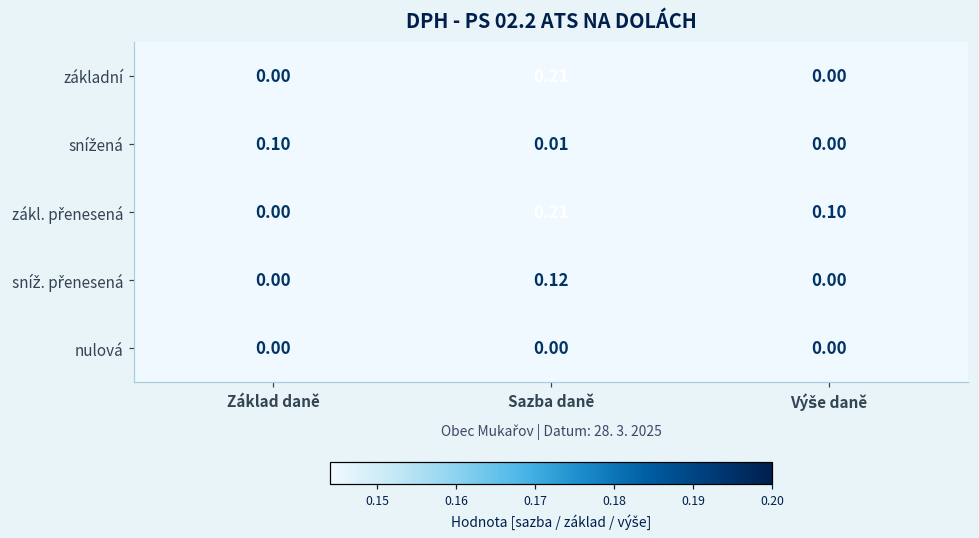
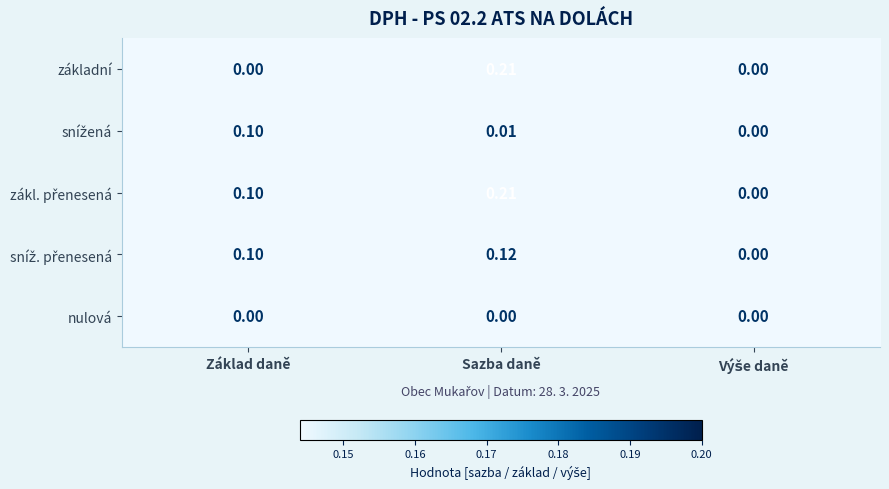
  {
    "základní": {
      "Základ daně": 0.00,
      "Výše daně": 0.00
    },
    "snížená": {
      "Základ daně": 0.10,
      "Sazba daně": 0.01,
      "Výše daně": 0.00
    },
    "zákl. přenesená": {
-     "Základ daně": 0.00,
-     "Výše daně": 0.10
+     "Základ daně": 0.10,
+     "Výše daně": 0.00
    },
    "sníž. přenesená": {
-     "Základ daně": 0.00,
+     "Základ daně": 0.10,
      "Sazba daně": 0.12,
      "Výše daně": 0.00
    },
    "nulová": {
      "Základ daně": 0.00,
      "Sazba daně": 0.00,
      "Výše daně": 0.00
    }
  }
